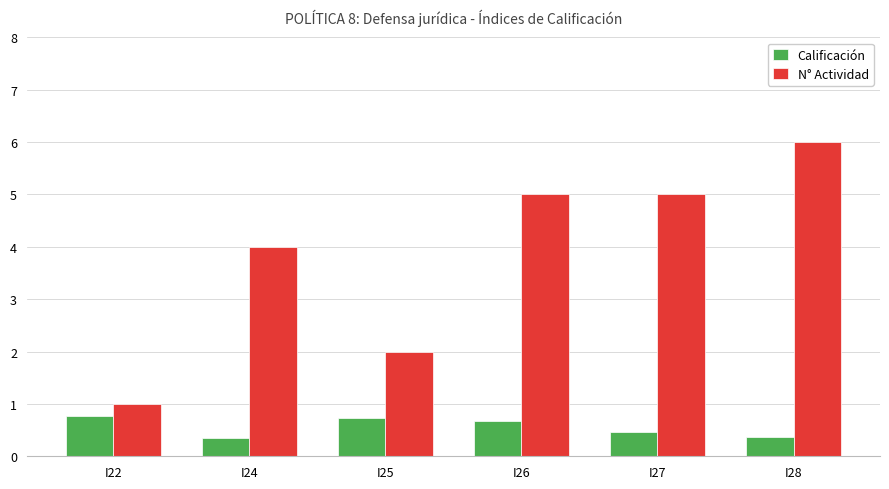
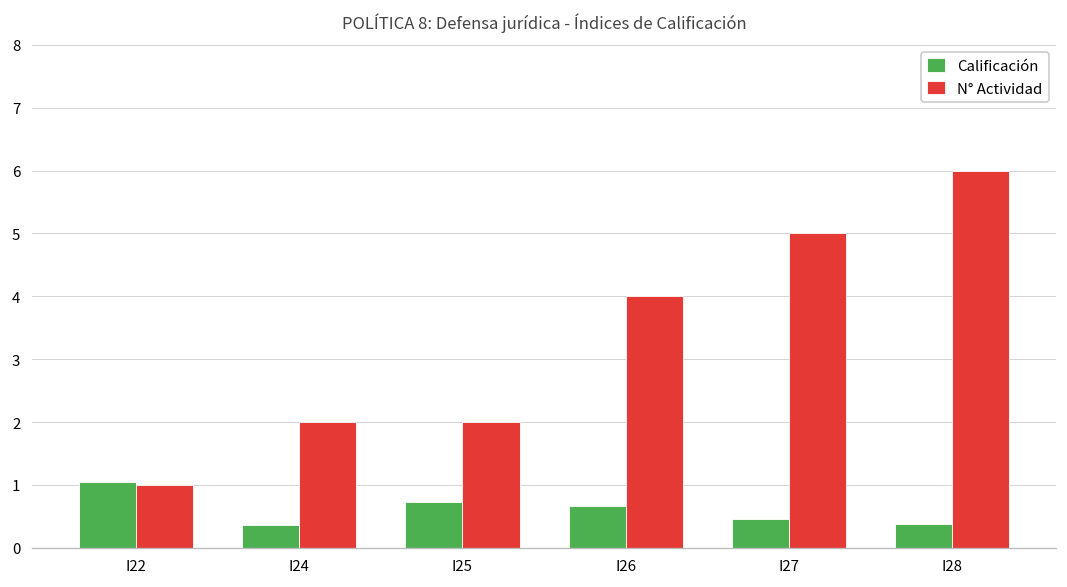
  {
    "Calificación": {
-     "I22": 0.8,
+     "I22": 1.0,
      "I24": 0.4,
      "I25": 0.7,
      "I26": 0.7,
      "I27": 0.5,
      "I28": 0.4
    },
    "N° Actividad": {
      "I22": 1,
-     "I24": 4,
+     "I24": 2,
      "I25": 2,
-     "I26": 5,
+     "I26": 4,
      "I27": 5,
      "I28": 6
    }
  }
